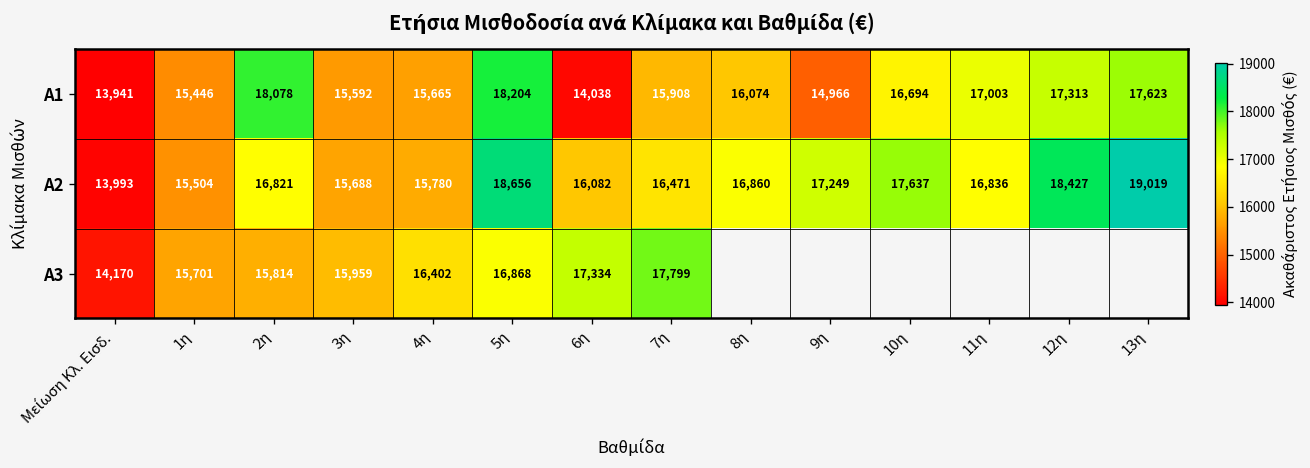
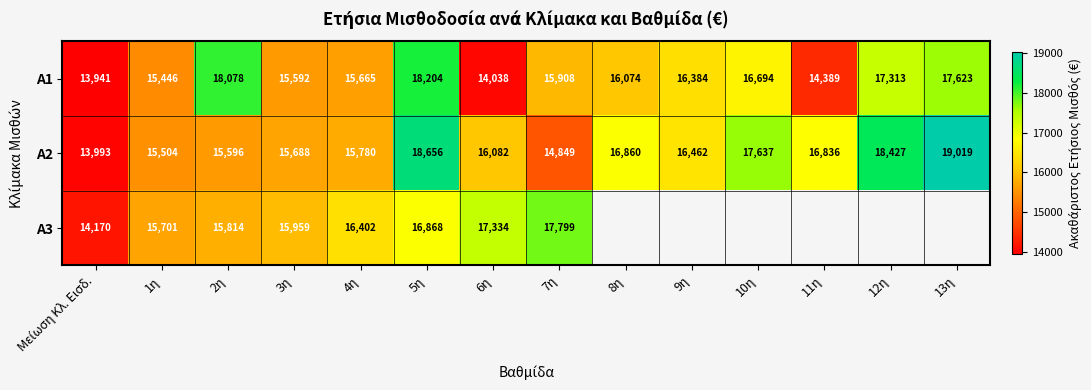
  {
    "A1": {
      "Μείωση Κλ. Εισδ.": "13,941",
      "1η": "15,446",
      "2η": "18,078",
      "3η": "15,592",
      "4η": "15,665",
      "5η": "18,204",
      "6η": "14,038",
      "7η": "15,908",
      "8η": "16,074",
-     "9η": "14,966",
+     "9η": "16,384",
      "10η": "16,694",
-     "11η": "17,003",
+     "11η": "14,389",
      "12η": "17,313",
      "13η": "17,623"
    },
    "A2": {
      "Μείωση Κλ. Εισδ.": "13,993",
      "1η": "15,504",
-     "2η": "16,821",
+     "2η": "15,596",
      "3η": "15,688",
      "4η": "15,780",
      "5η": "18,656",
      "6η": "16,082",
-     "7η": "16,471",
+     "7η": "14,849",
      "8η": "16,860",
-     "9η": "17,249",
+     "9η": "16,462",
      "10η": "17,637",
      "11η": "16,836",
      "12η": "18,427",
      "13η": "19,019"
    },
    "A3": {
      "Μείωση Κλ. Εισδ.": "14,170",
      "1η": "15,701",
      "2η": "15,814",
      "3η": "15,959",
      "4η": "16,402",
      "5η": "16,868",
      "6η": "17,334",
      "7η": "17,799"
    }
  }
